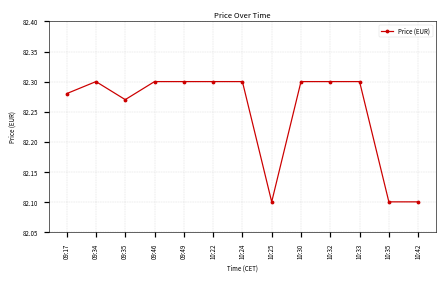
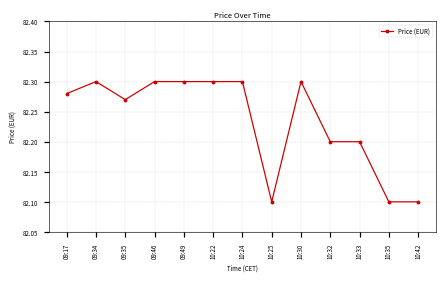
  {
    "09:17": 82.28,
    "09:34": 82.3,
    "09:35": 82.27,
    "09:46": 82.3,
    "09:49": 82.3,
    "10:22": 82.3,
    "10:24": 82.3,
    "10:25": 82.1,
    "10:30": 82.3,
-   "10:32": 82.3,
-   "10:33": 82.3,
+   "10:32": 82.2,
+   "10:33": 82.2,
    "10:35": 82.1,
    "10:42": 82.1
  }
